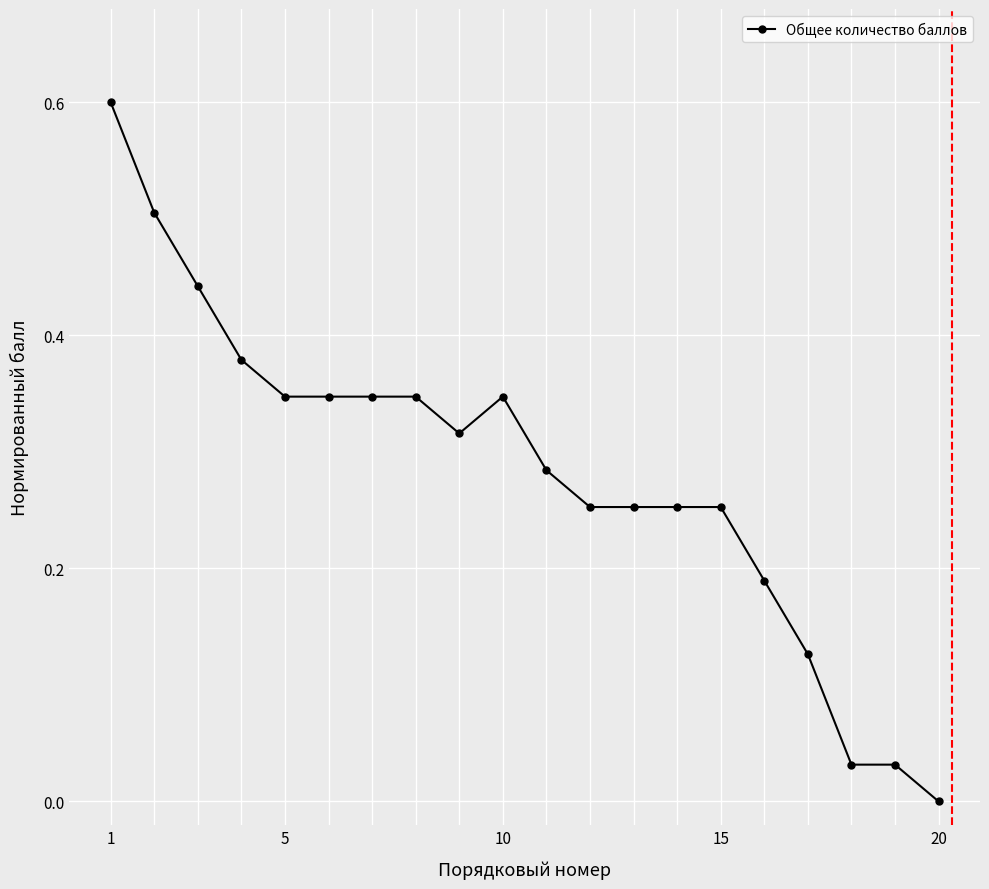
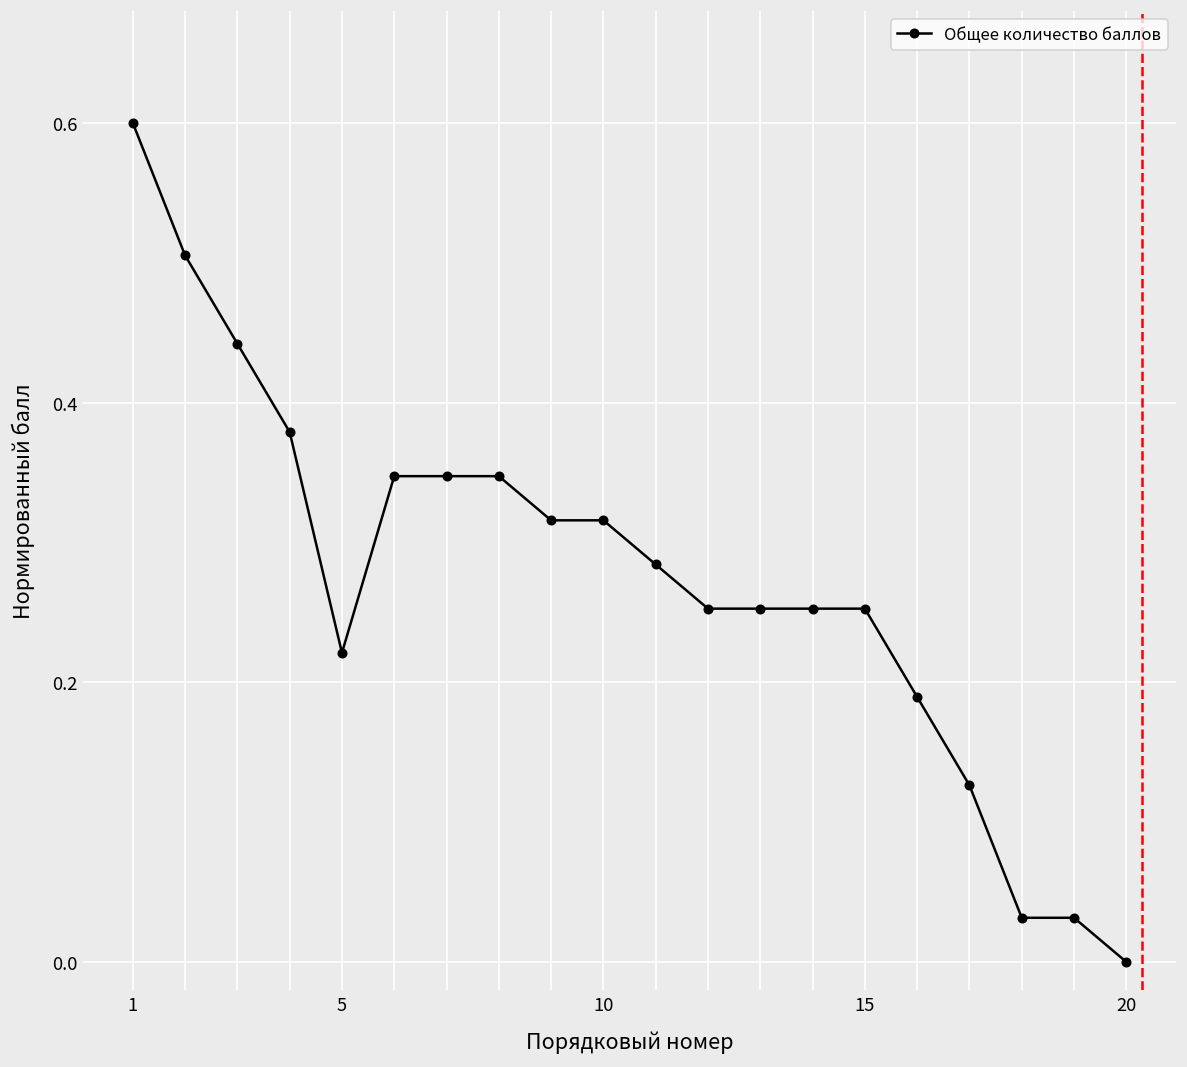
  {
    "1": 0.600,
-   "5": 0.347,
-   "10": 0.347,
+   "5": 0.221,
+   "10": 0.316,
    "15": 0.253,
    "20": 0.000
  }
